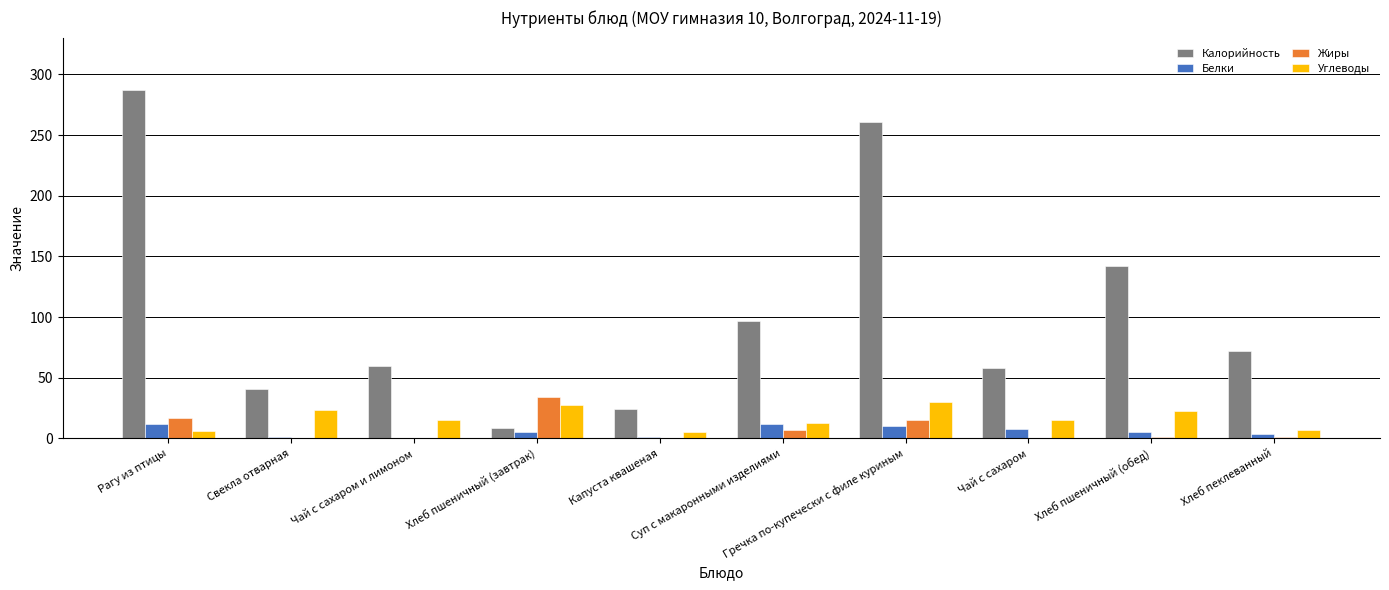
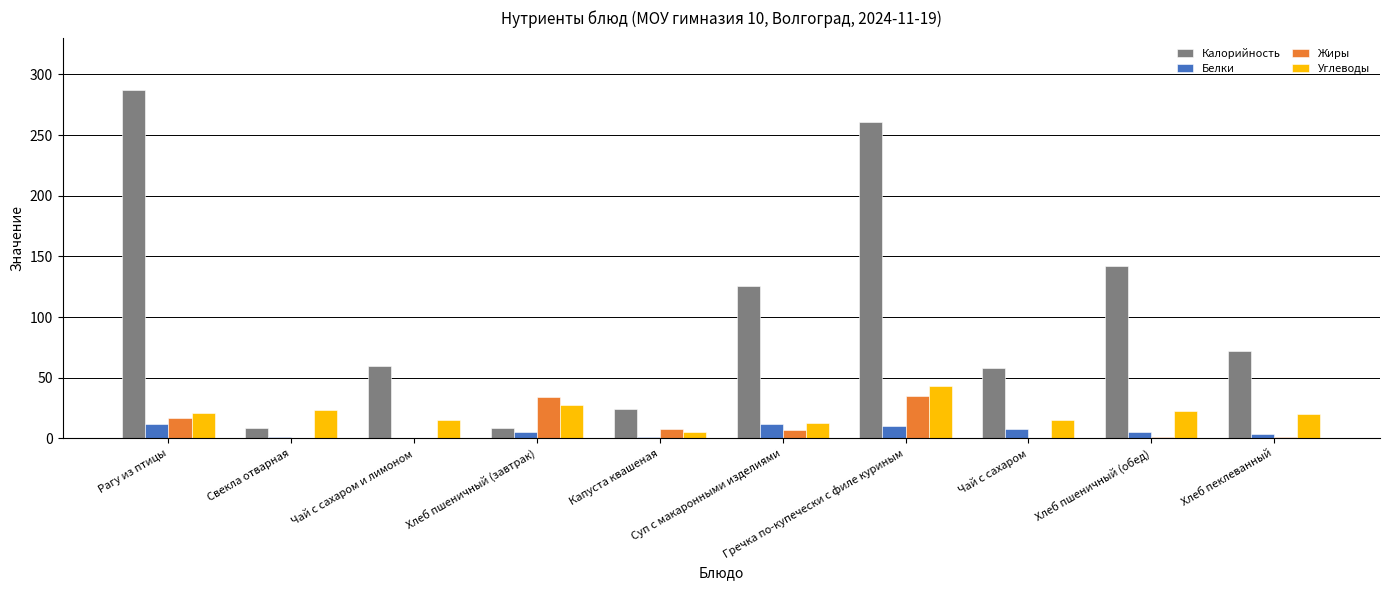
  {
    "Калорийность": {
      "Рагу из птицы": 287,
-     "Свекла отварная": 41,
+     "Свекла отварная": 9,
      "Чай с сахаром и лимоном": 60,
      "Хлеб пшеничный (завтрак)": 8,
      "Капуста квашеная": 24,
-     "Суп с макаронными изделиями": 97,
+     "Суп с макаронными изделиями": 125,
      "Гречка по-купечески с филе куриным": 261,
      "Чай с сахаром": 58,
      "Хлеб пшеничный (обед)": 142,
      "Хлеб пеклеванный": 72
    },
    "Белки": {
      "Рагу из птицы": 12,
      "Хлеб пшеничный (завтрак)": 5,
      "Суп с макаронными изделиями": 12,
      "Гречка по-купечески с филе куриным": 10,
      "Чай с сахаром": 8,
      "Хлеб пшеничный (обед)": 5,
      "Хлеб пеклеванный": 4
    },
    "Жиры": {
      "Рагу из птицы": 17,
      "Чай с сахаром и лимоном": 0,
      "Хлеб пшеничный (завтрак)": 34,
-     "Капуста квашеная": 0,
+     "Капуста квашеная": 8,
      "Суп с макаронными изделиями": 7,
-     "Гречка по-купечески с филе куриным": 15,
+     "Гречка по-купечески с филе куриным": 35,
      "Чай с сахаром": 0
    },
    "Углеводы": {
-     "Рагу из птицы": 6,
+     "Рагу из птицы": 21,
      "Свекла отварная": 24,
      "Чай с сахаром и лимоном": 15,
      "Хлеб пшеничный (завтрак)": 28,
      "Капуста квашеная": 5,
      "Суп с макаронными изделиями": 13,
-     "Гречка по-купечески с филе куриным": 30,
+     "Гречка по-купечески с филе куриным": 43,
      "Чай с сахаром": 15,
      "Хлеб пшеничный (обед)": 22,
-     "Хлеб пеклеванный": 7
+     "Хлеб пеклеванный": 20
    }
  }
